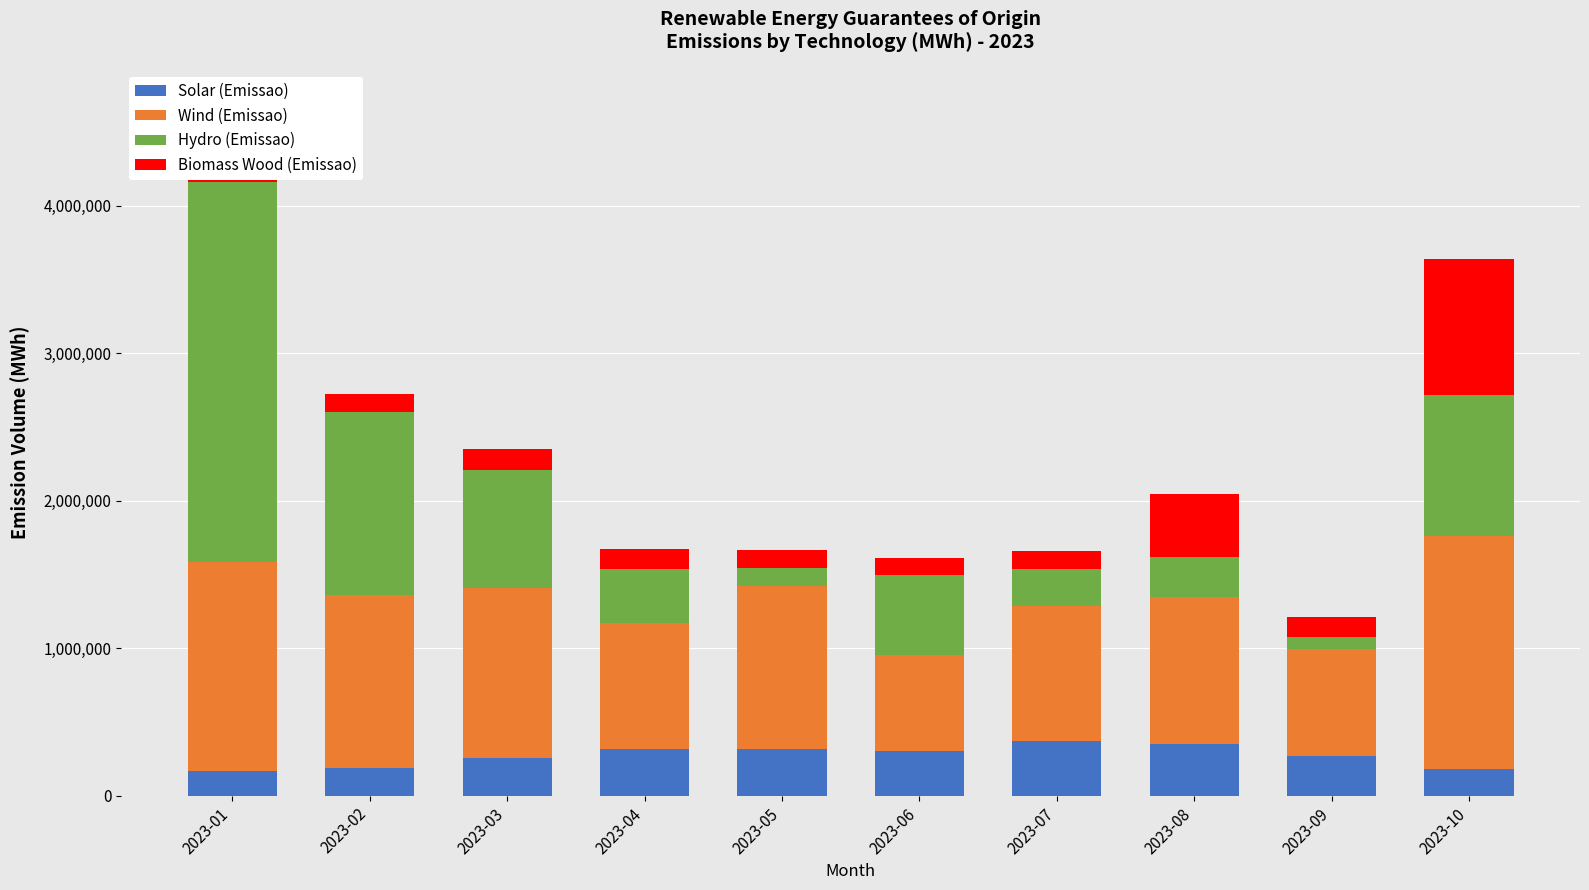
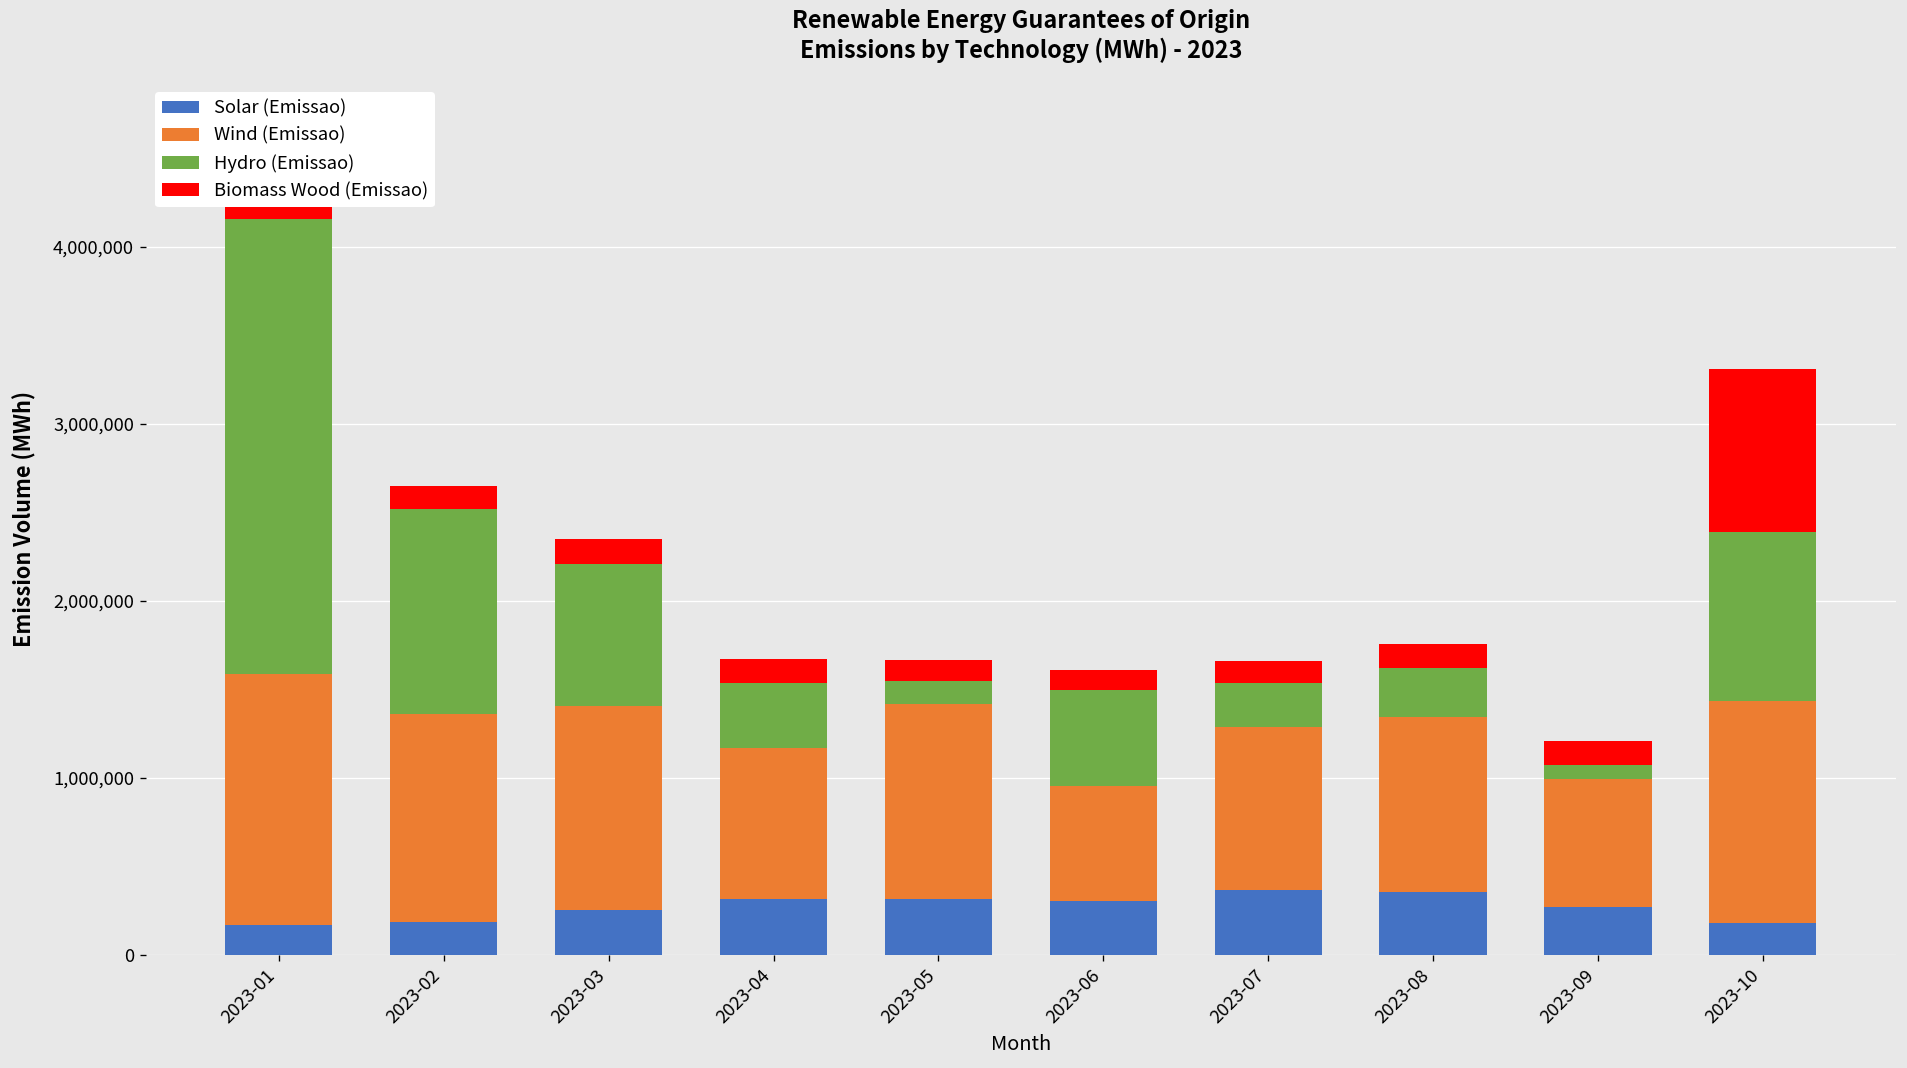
  {
    "Solar (Emissao)": {
      "2023-01": "170,000",
      "2023-02": "190,000",
      "2023-03": "260,000",
      "2023-04": "320,000",
      "2023-05": "320,000",
      "2023-06": "310,000",
      "2023-07": "370,000",
      "2023-08": "360,000",
      "2023-09": "270,000",
      "2023-10": "180,000"
    },
    "Wind (Emissao)": {
      "2023-01": "1,420,000",
      "2023-02": "1,170,000",
      "2023-03": "1,150,000",
      "2023-04": "850,000",
      "2023-05": "1,100,000",
      "2023-06": "650,000",
      "2023-07": "920,000",
      "2023-08": "990,000",
      "2023-09": "730,000",
-     "2023-10": "1,580,000"
+     "2023-10": "1,250,000"
    },
    "Hydro (Emissao)": {
      "2023-01": "2,570,000",
-     "2023-02": "1,240,000",
+     "2023-02": "1,160,000",
      "2023-03": "800,000",
      "2023-04": "370,000",
      "2023-05": "130,000",
      "2023-06": "540,000",
      "2023-07": "250,000",
      "2023-08": "280,000",
      "2023-09": "80,000",
      "2023-10": "960,000"
    },
    "Biomass Wood (Emissao)": {
      "2023-02": "130,000",
      "2023-03": "140,000",
      "2023-04": "130,000",
      "2023-05": "120,000",
      "2023-06": "110,000",
      "2023-07": "120,000",
-     "2023-08": "430,000",
+     "2023-08": "140,000",
      "2023-09": "130,000",
      "2023-10": "920,000"
    }
  }
